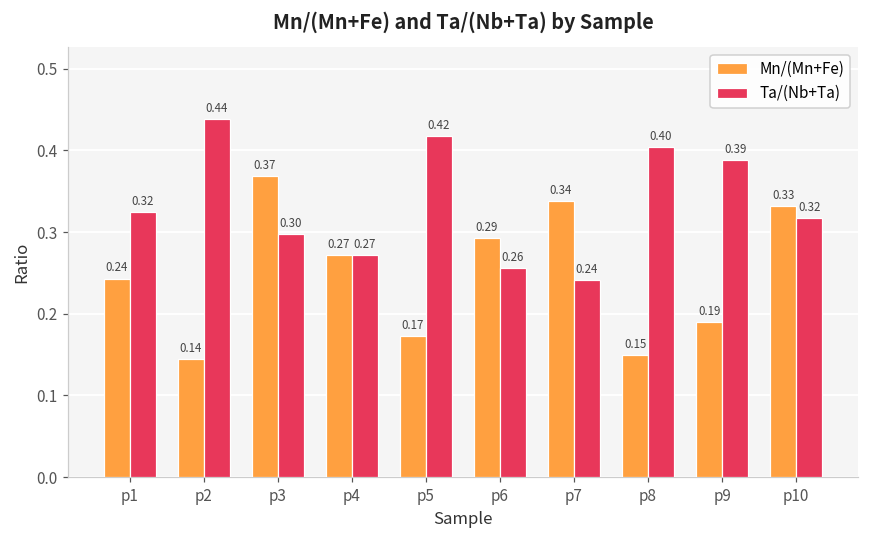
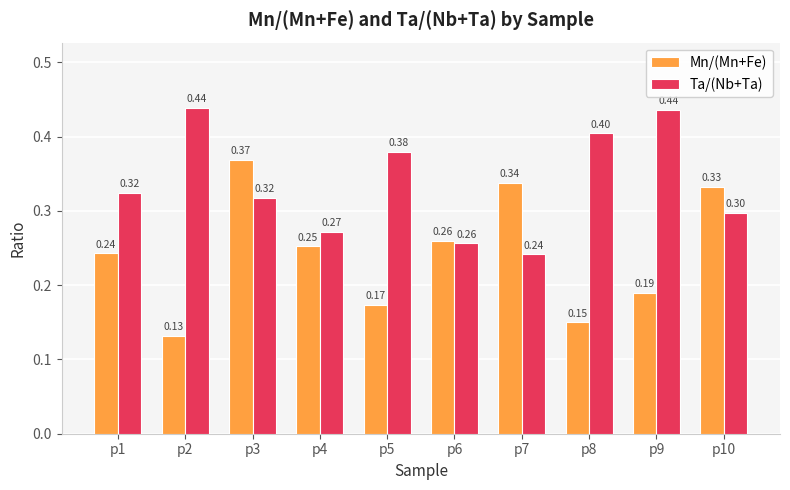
  {
    "Mn/(Mn+Fe)": {
      "p1": 0.24,
-     "p2": 0.14,
+     "p2": 0.13,
      "p3": 0.37,
-     "p4": 0.27,
+     "p4": 0.25,
      "p5": 0.17,
-     "p6": 0.29,
+     "p6": 0.26,
      "p7": 0.34,
      "p8": 0.15,
      "p9": 0.19,
      "p10": 0.33
    },
    "Ta/(Nb+Ta)": {
      "p1": 0.32,
      "p2": 0.44,
-     "p3": 0.30,
+     "p3": 0.32,
      "p4": 0.27,
-     "p5": 0.42,
+     "p5": 0.38,
      "p6": 0.26,
      "p7": 0.24,
      "p8": 0.40,
-     "p9": 0.39,
-     "p10": 0.32
+     "p9": 0.44,
+     "p10": 0.30
    }
  }
